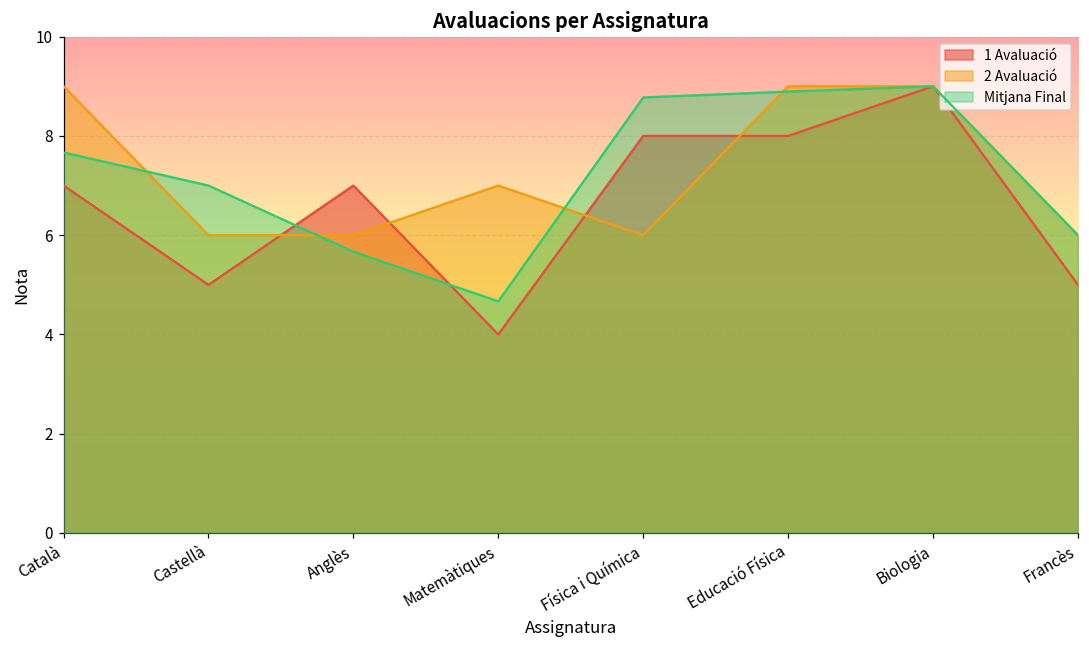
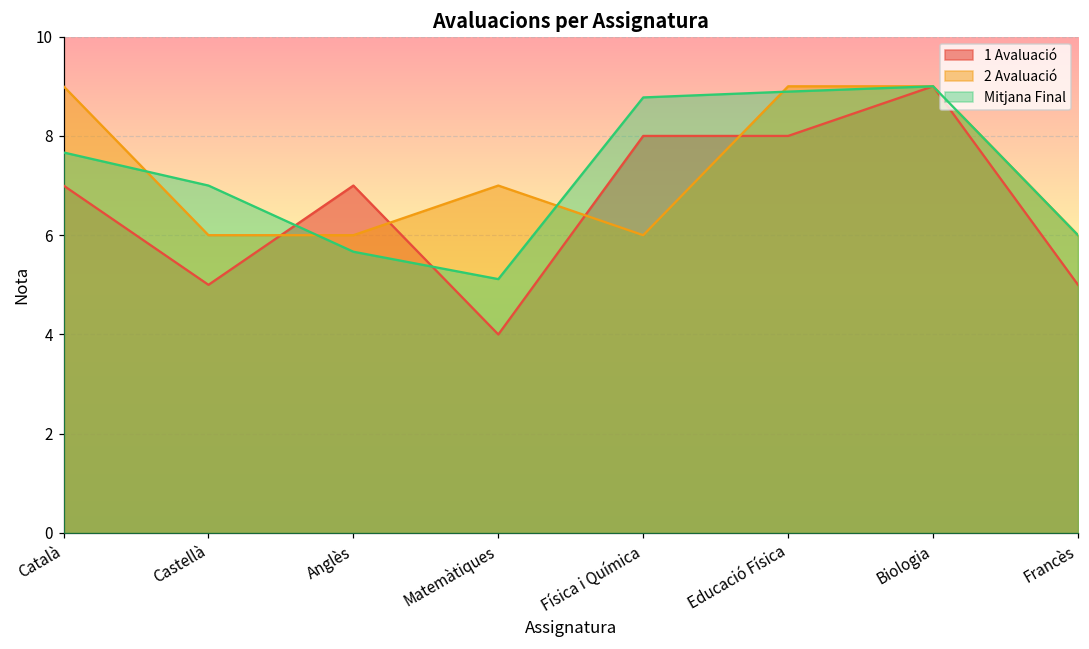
  {
    "1 Avaluació": {
      "Català": 7.0,
      "Castellà": 5.0,
      "Anglès": 7.0,
      "Matemàtiques": 4.0,
      "Física i Química": 8.0,
      "Educació Física": 8.0,
      "Francès": 5.0
    },
    "2 Avaluació": {
      "Català": 9.0,
      "Castellà": 6.0,
      "Anglès": 6.0,
      "Matemàtiques": 7.0,
      "Física i Química": 6.0,
      "Educació Física": 9.0
    },
    "Mitjana Final": {
      "Català": 7.7,
      "Castellà": 7.0,
      "Anglès": 5.7,
-     "Matemàtiques": 4.7,
+     "Matemàtiques": 5.1,
      "Física i Química": 8.8,
      "Educació Física": 8.9
    }
  }
